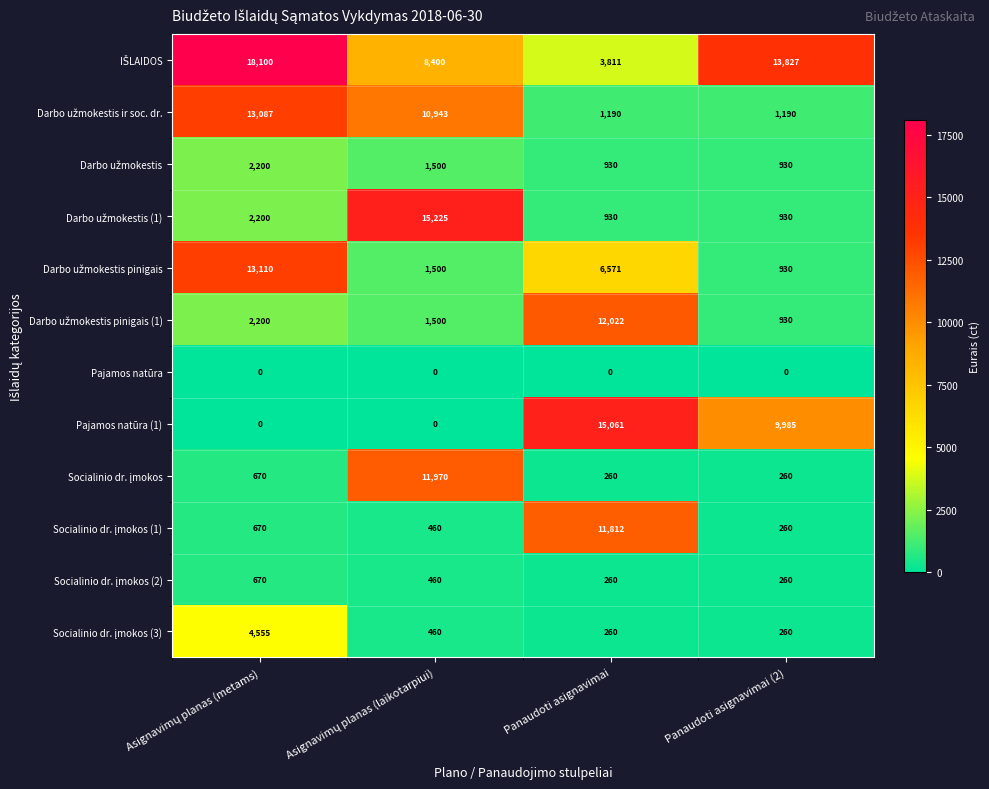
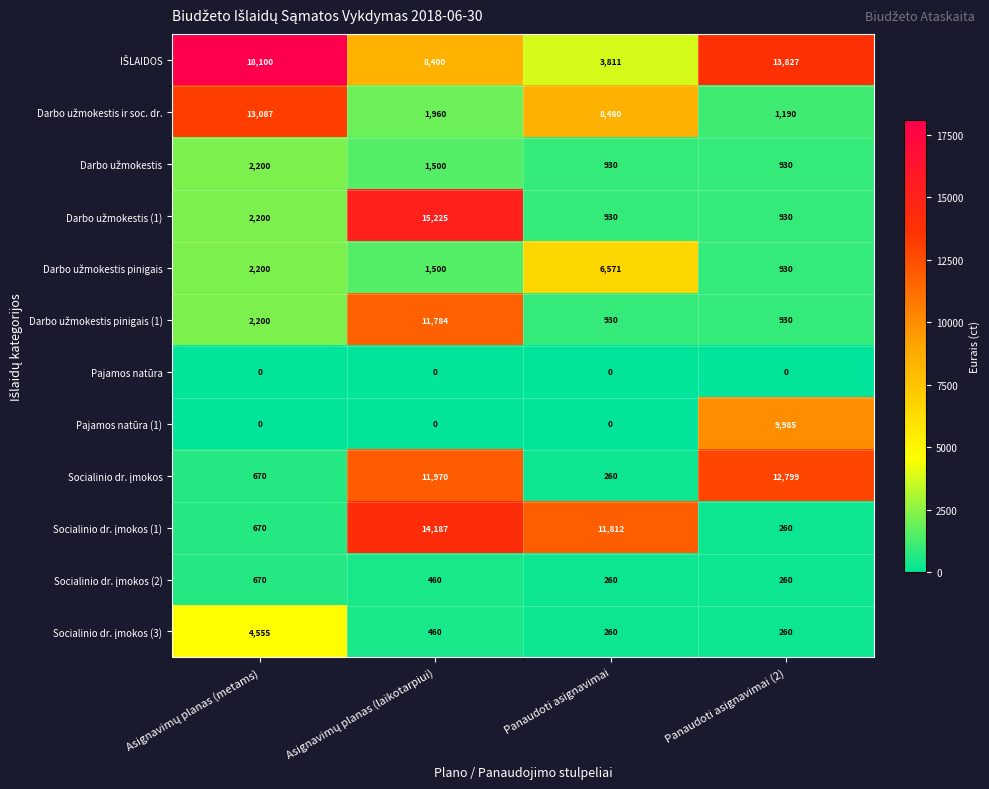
  {
    "IŠLAIDOS": {
      "Asignavimų planas (metams)": "18,100",
      "Asignavimų planas (laikotarpiui)": "8,400",
      "Panaudoti asignavimai": "3,811",
      "Panaudoti asignavimai (2)": "13,827"
    },
    "Darbo užmokestis ir soc. dr.": {
      "Asignavimų planas (metams)": "13,087",
-     "Asignavimų planas (laikotarpiui)": "10,943",
-     "Panaudoti asignavimai": "1,190",
+     "Asignavimų planas (laikotarpiui)": "1,960",
+     "Panaudoti asignavimai": "8,480",
      "Panaudoti asignavimai (2)": "1,190"
    },
    "Darbo užmokestis": {
      "Asignavimų planas (metams)": "2,200",
      "Asignavimų planas (laikotarpiui)": "1,500",
      "Panaudoti asignavimai": "930",
      "Panaudoti asignavimai (2)": "930"
    },
    "Darbo užmokestis (1)": {
      "Asignavimų planas (metams)": "2,200",
      "Asignavimų planas (laikotarpiui)": "15,225",
      "Panaudoti asignavimai": "930",
      "Panaudoti asignavimai (2)": "930"
    },
    "Darbo užmokestis pinigais": {
-     "Asignavimų planas (metams)": "13,110",
+     "Asignavimų planas (metams)": "2,200",
      "Asignavimų planas (laikotarpiui)": "1,500",
      "Panaudoti asignavimai": "6,571",
      "Panaudoti asignavimai (2)": "930"
    },
    "Darbo užmokestis pinigais (1)": {
      "Asignavimų planas (metams)": "2,200",
-     "Asignavimų planas (laikotarpiui)": "1,500",
-     "Panaudoti asignavimai": "12,022",
+     "Asignavimų planas (laikotarpiui)": "11,784",
+     "Panaudoti asignavimai": "930",
      "Panaudoti asignavimai (2)": "930"
    },
    "Pajamos natūra": {
      "Asignavimų planas (metams)": "0",
      "Asignavimų planas (laikotarpiui)": "0",
      "Panaudoti asignavimai": "0",
      "Panaudoti asignavimai (2)": "0"
    },
    "Pajamos natūra (1)": {
      "Asignavimų planas (metams)": "0",
      "Asignavimų planas (laikotarpiui)": "0",
-     "Panaudoti asignavimai": "15,061",
+     "Panaudoti asignavimai": "0",
      "Panaudoti asignavimai (2)": "9,985"
    },
    "Socialinio dr. įmokos": {
      "Asignavimų planas (metams)": "670",
      "Asignavimų planas (laikotarpiui)": "11,970",
      "Panaudoti asignavimai": "260",
-     "Panaudoti asignavimai (2)": "260"
+     "Panaudoti asignavimai (2)": "12,799"
    },
    "Socialinio dr. įmokos (1)": {
      "Asignavimų planas (metams)": "670",
-     "Asignavimų planas (laikotarpiui)": "460",
+     "Asignavimų planas (laikotarpiui)": "14,187",
      "Panaudoti asignavimai": "11,812",
      "Panaudoti asignavimai (2)": "260"
    },
    "Socialinio dr. įmokos (2)": {
      "Asignavimų planas (metams)": "670",
      "Asignavimų planas (laikotarpiui)": "460",
      "Panaudoti asignavimai": "260",
      "Panaudoti asignavimai (2)": "260"
    },
    "Socialinio dr. įmokos (3)": {
      "Asignavimų planas (metams)": "4,555",
      "Asignavimų planas (laikotarpiui)": "460",
      "Panaudoti asignavimai": "260",
      "Panaudoti asignavimai (2)": "260"
    }
  }
